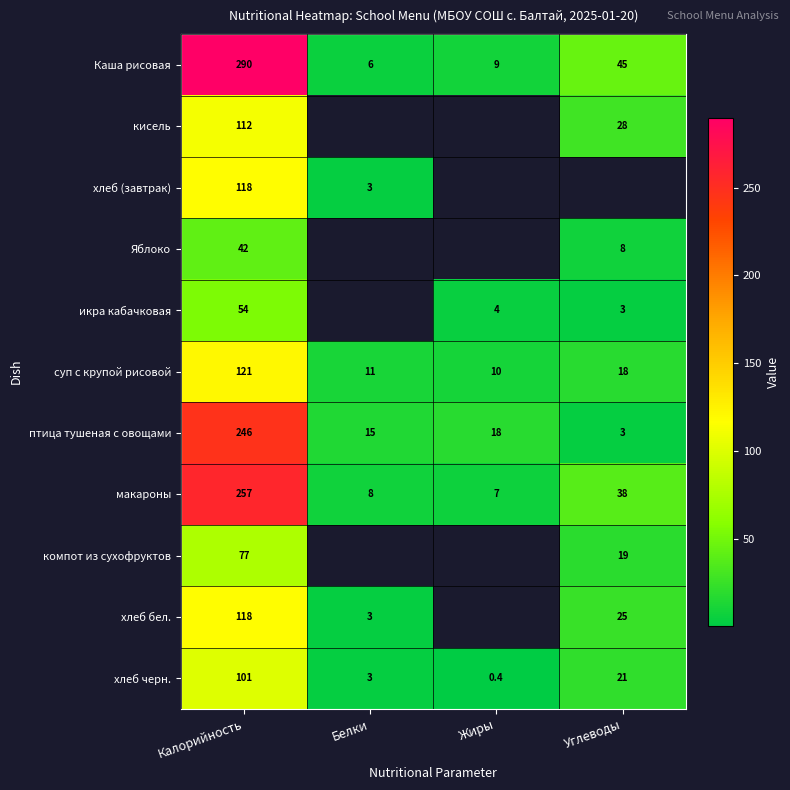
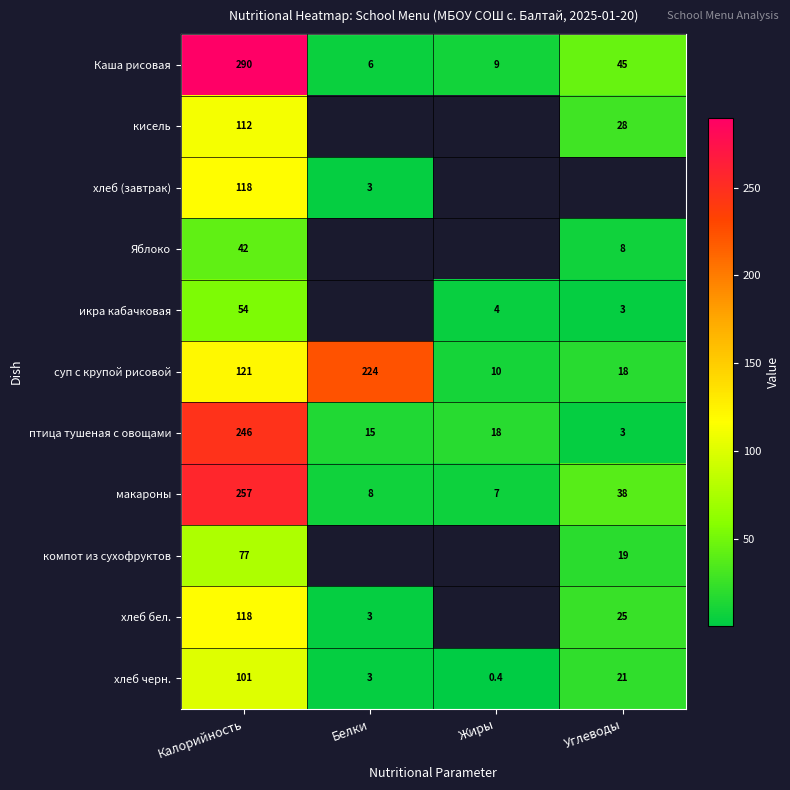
  {
    "Каша рисовая": {
      "Калорийность": 290,
      "Белки": 6,
      "Жиры": 9,
      "Углеводы": 45
    },
    "кисель": {
      "Калорийность": 112,
      "Углеводы": 28
    },
    "хлеб (завтрак)": {
      "Калорийность": 118,
      "Белки": 3
    },
    "Яблоко": {
      "Калорийность": 42,
      "Углеводы": 8
    },
    "икра кабачковая": {
      "Калорийность": 54,
      "Жиры": 4,
      "Углеводы": 3
    },
    "суп с крупой рисовой": {
      "Калорийность": 121,
-     "Белки": 11,
+     "Белки": 224,
      "Жиры": 10,
      "Углеводы": 18
    },
    "птица тушеная с овощами": {
      "Калорийность": 246,
      "Белки": 15,
      "Жиры": 18,
      "Углеводы": 3
    },
    "макароны": {
      "Калорийность": 257,
      "Белки": 8,
      "Жиры": 7,
      "Углеводы": 38
    },
    "компот из сухофруктов": {
      "Калорийность": 77,
      "Углеводы": 19
    },
    "хлеб бел.": {
      "Калорийность": 118,
      "Белки": 3,
      "Углеводы": 25
    },
    "хлеб черн.": {
      "Калорийность": 101,
      "Белки": 3,
      "Жиры": 0.4,
      "Углеводы": 21
    }
  }
